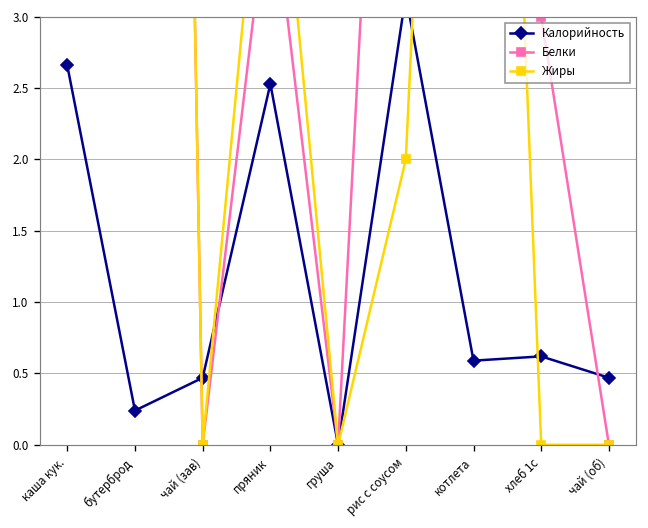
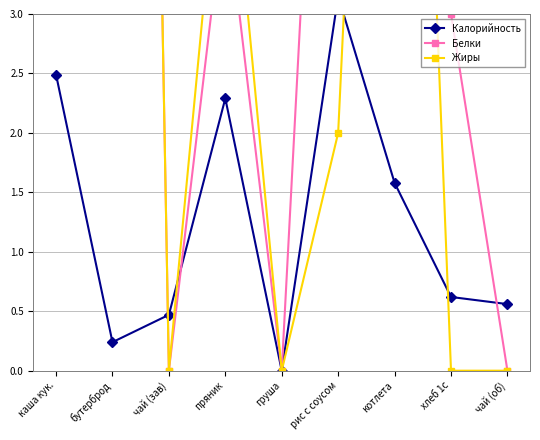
  {
    "Калорийность": {
-     "каша кук.": 2.66,
+     "каша кук.": 2.49,
      "бутерброд": 0.24,
      "чай (зав)": 0.47,
-     "пряник": 2.53,
-     "котлета": 0.59,
+     "пряник": 2.29,
+     "котлета": 1.58,
      "хлеб 1с": 0.62,
-     "чай (об)": 0.47
+     "чай (об)": 0.56
    },
    "Белки": {
      "хлеб 1с": 3.00
    },
    "Жиры": {
      "рис с соусом": 2.00,
      "хлеб 1с": 0.00
    }
  }
